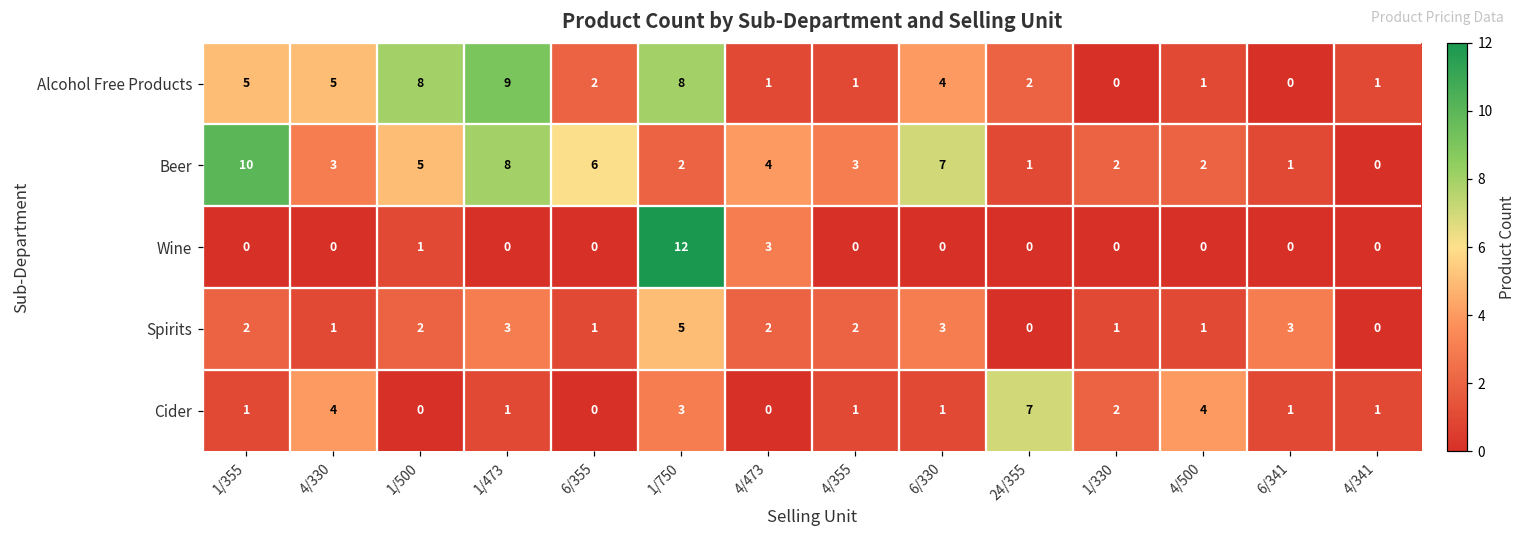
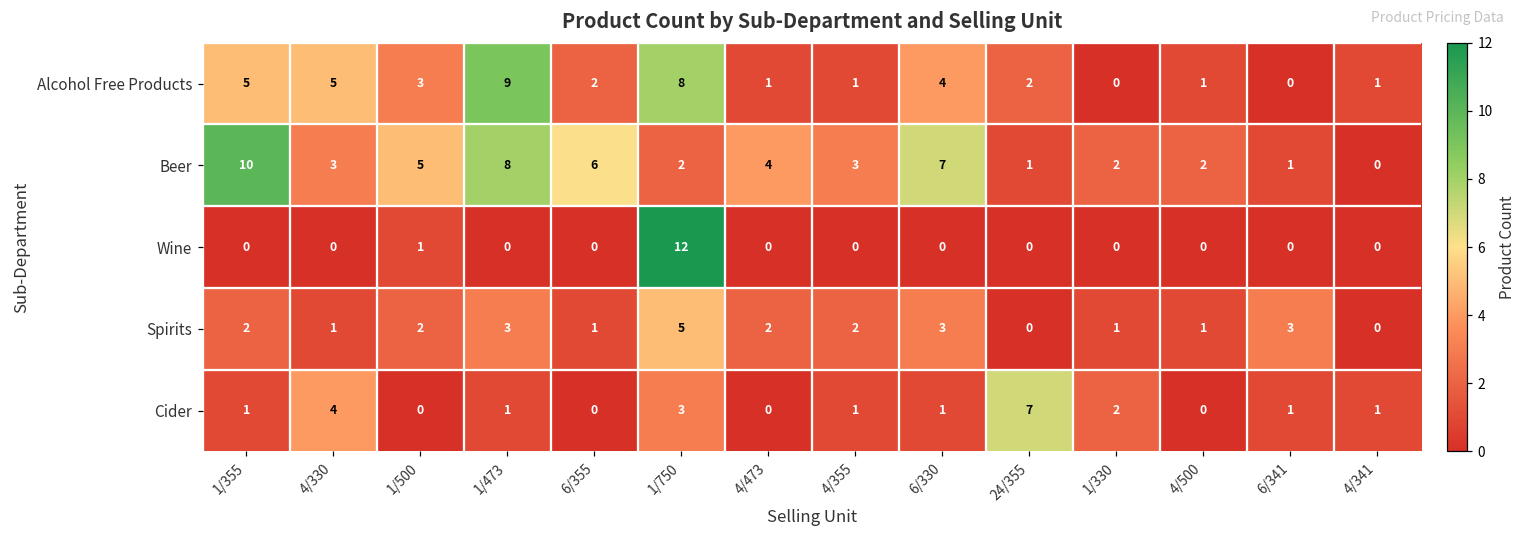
  {
    "Alcohol Free Products": {
      "1/355": 5,
      "4/330": 5,
-     "1/500": 8,
+     "1/500": 3,
      "1/473": 9,
      "6/355": 2,
      "1/750": 8,
      "4/473": 1,
      "4/355": 1,
      "6/330": 4,
      "24/355": 2,
      "1/330": 0,
      "4/500": 1,
      "6/341": 0,
      "4/341": 1
    },
    "Beer": {
      "1/355": 10,
      "4/330": 3,
      "1/500": 5,
      "1/473": 8,
      "6/355": 6,
      "1/750": 2,
      "4/473": 4,
      "4/355": 3,
      "6/330": 7,
      "24/355": 1,
      "1/330": 2,
      "4/500": 2,
      "6/341": 1,
      "4/341": 0
    },
    "Wine": {
      "1/355": 0,
      "4/330": 0,
      "1/500": 1,
      "1/473": 0,
      "6/355": 0,
      "1/750": 12,
-     "4/473": 3,
+     "4/473": 0,
      "4/355": 0,
      "6/330": 0,
      "24/355": 0,
      "1/330": 0,
      "4/500": 0,
      "6/341": 0,
      "4/341": 0
    },
    "Spirits": {
      "1/355": 2,
      "4/330": 1,
      "1/500": 2,
      "1/473": 3,
      "6/355": 1,
      "1/750": 5,
      "4/473": 2,
      "4/355": 2,
      "6/330": 3,
      "24/355": 0,
      "1/330": 1,
      "4/500": 1,
      "6/341": 3,
      "4/341": 0
    },
    "Cider": {
      "1/355": 1,
      "4/330": 4,
      "1/500": 0,
      "1/473": 1,
      "6/355": 0,
      "1/750": 3,
      "4/473": 0,
      "4/355": 1,
      "6/330": 1,
      "24/355": 7,
      "1/330": 2,
-     "4/500": 4,
+     "4/500": 0,
      "6/341": 1,
      "4/341": 1
    }
  }
